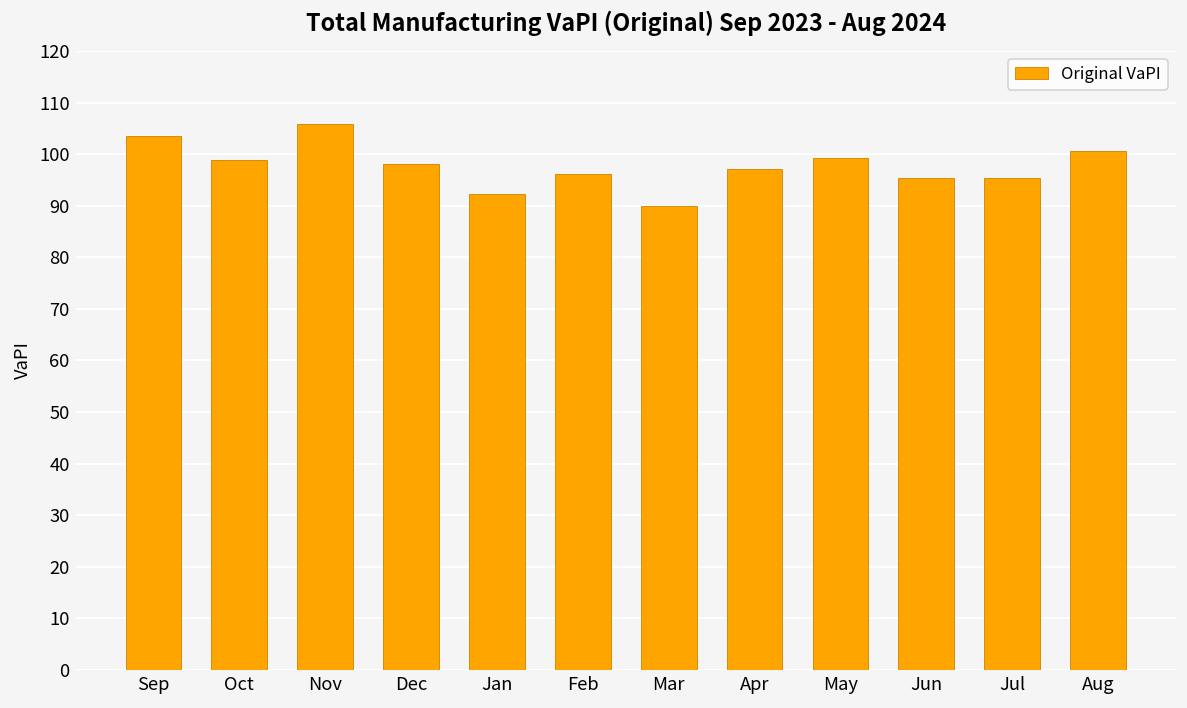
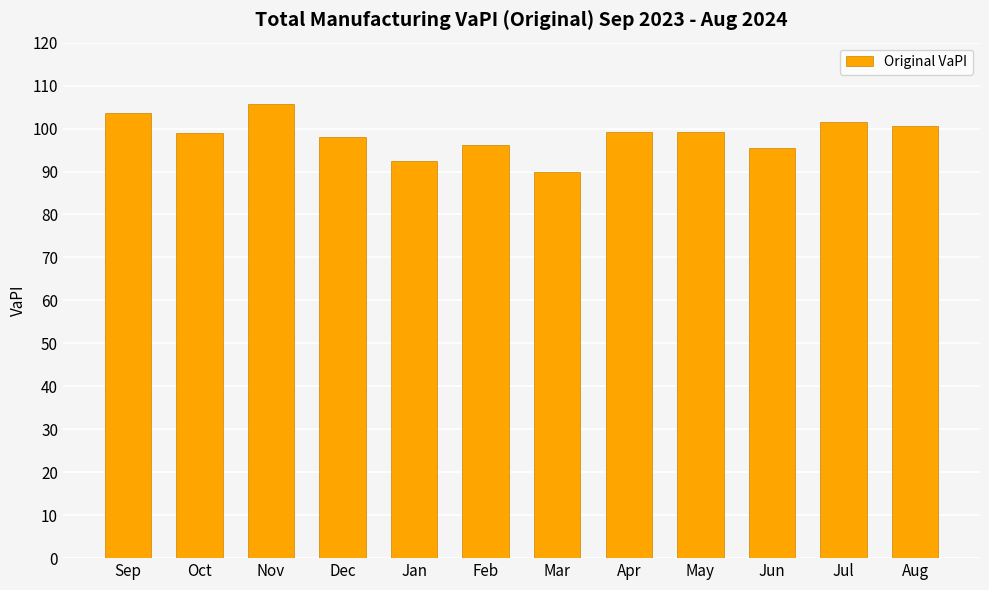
  {
    "Sep": 104,
    "Oct": 99,
    "Nov": 106,
    "Dec": 98,
    "Jan": 92,
    "Feb": 96,
    "Mar": 90,
-   "Apr": 97,
+   "Apr": 99,
    "May": 99,
    "Jun": 95,
-   "Jul": 95,
+   "Jul": 102,
    "Aug": 101
  }
